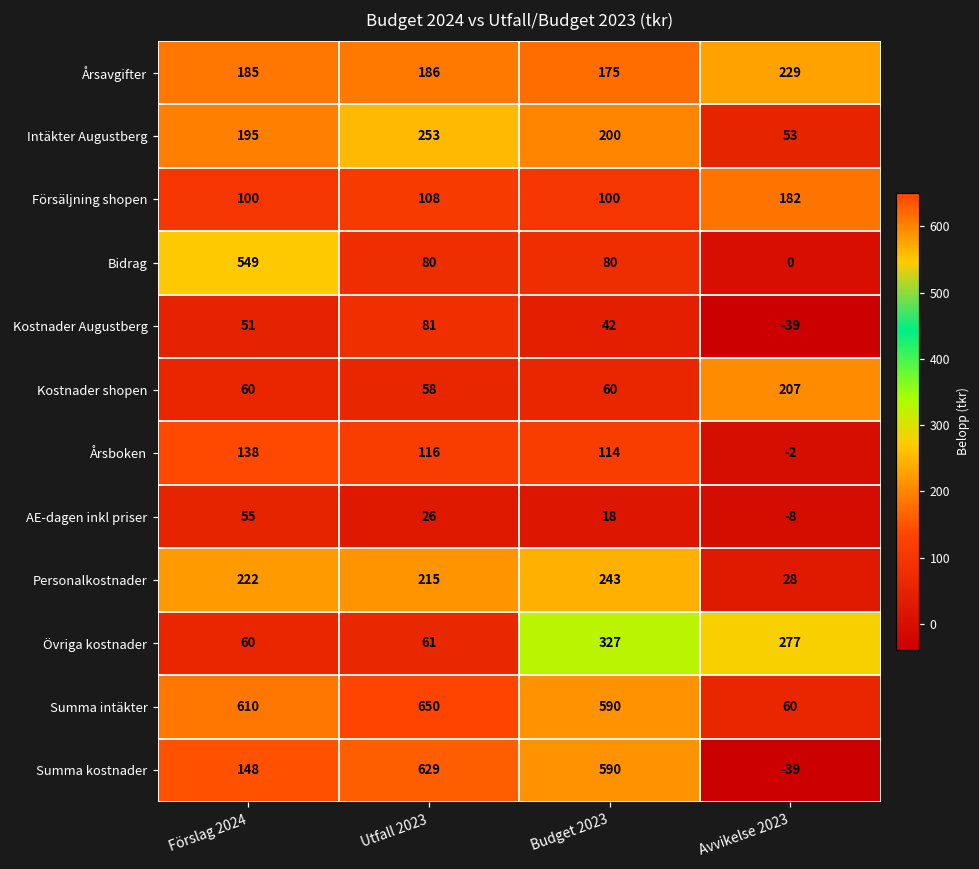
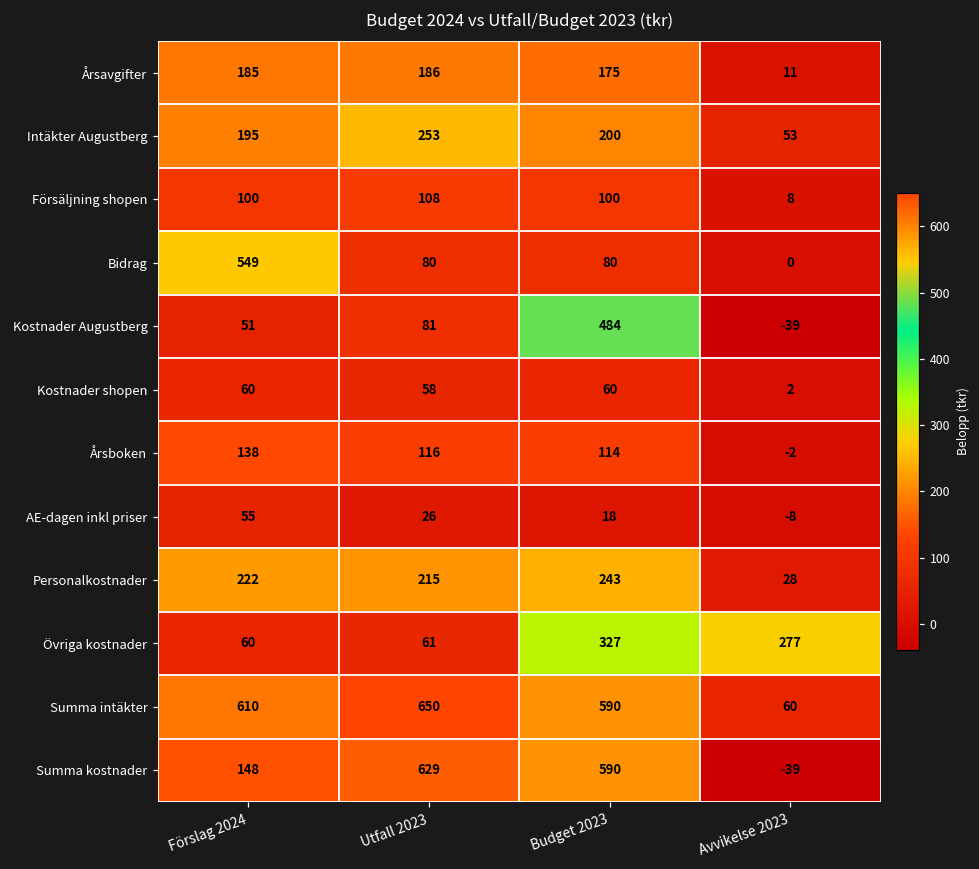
  {
    "Årsavgifter": {
      "Förslag 2024": 185,
      "Utfall 2023": 186,
      "Budget 2023": 175,
-     "Avvikelse 2023": 229
+     "Avvikelse 2023": 11
    },
    "Intäkter Augustberg": {
      "Förslag 2024": 195,
      "Utfall 2023": 253,
      "Budget 2023": 200,
      "Avvikelse 2023": 53
    },
    "Försäljning shopen": {
      "Förslag 2024": 100,
      "Utfall 2023": 108,
      "Budget 2023": 100,
-     "Avvikelse 2023": 182
+     "Avvikelse 2023": 8
    },
    "Bidrag": {
      "Förslag 2024": 549,
      "Utfall 2023": 80,
      "Budget 2023": 80,
      "Avvikelse 2023": 0
    },
    "Kostnader Augustberg": {
      "Förslag 2024": 51,
      "Utfall 2023": 81,
-     "Budget 2023": 42,
+     "Budget 2023": 484,
      "Avvikelse 2023": -39
    },
    "Kostnader shopen": {
      "Förslag 2024": 60,
      "Utfall 2023": 58,
      "Budget 2023": 60,
-     "Avvikelse 2023": 207
+     "Avvikelse 2023": 2
    },
    "Årsboken": {
      "Förslag 2024": 138,
      "Utfall 2023": 116,
      "Budget 2023": 114,
      "Avvikelse 2023": -2
    },
    "AE-dagen inkl priser": {
      "Förslag 2024": 55,
      "Utfall 2023": 26,
      "Budget 2023": 18,
      "Avvikelse 2023": -8
    },
    "Personalkostnader": {
      "Förslag 2024": 222,
      "Utfall 2023": 215,
      "Budget 2023": 243,
      "Avvikelse 2023": 28
    },
    "Övriga kostnader": {
      "Förslag 2024": 60,
      "Utfall 2023": 61,
      "Budget 2023": 327,
      "Avvikelse 2023": 277
    },
    "Summa intäkter": {
      "Förslag 2024": 610,
      "Utfall 2023": 650,
      "Budget 2023": 590,
      "Avvikelse 2023": 60
    },
    "Summa kostnader": {
      "Förslag 2024": 148,
      "Utfall 2023": 629,
      "Budget 2023": 590,
      "Avvikelse 2023": -39
    }
  }
